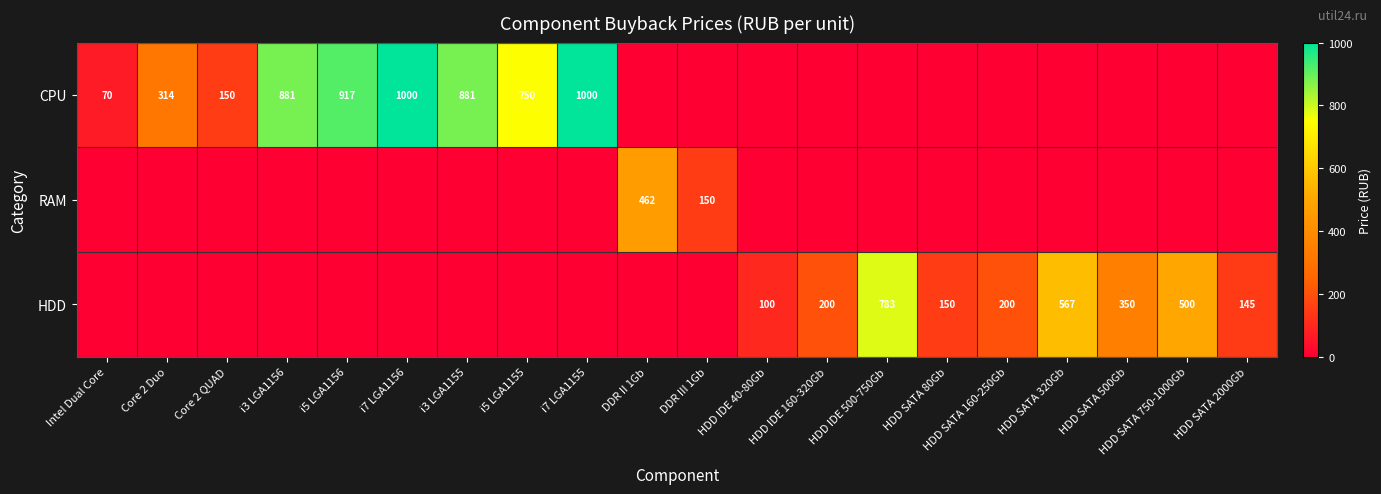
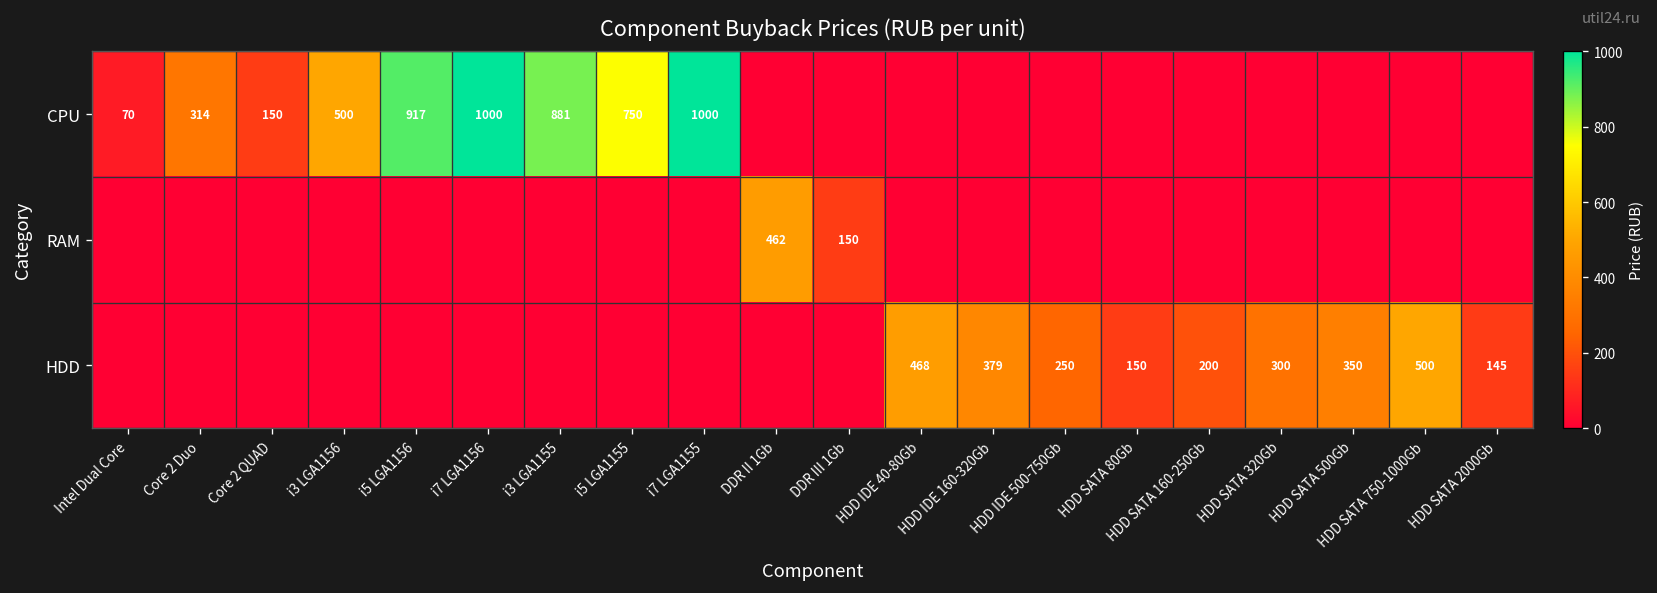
  {
    "CPU": {
      "Intel Dual Core": 70,
      "Core 2 Duo": 314,
      "Core 2 QUAD": 150,
-     "i3 LGA1156": 881,
+     "i3 LGA1156": 500,
      "i5 LGA1156": 917,
      "i7 LGA1156": 1000,
      "i3 LGA1155": 881,
      "i5 LGA1155": 750,
      "i7 LGA1155": 1000
    },
    "RAM": {
      "DDR II 1Gb": 462,
      "DDR III 1Gb": 150
    },
    "HDD": {
-     "HDD IDE 40-80Gb": 100,
-     "HDD IDE 160-320Gb": 200,
-     "HDD IDE 500-750Gb": 783,
+     "HDD IDE 40-80Gb": 468,
+     "HDD IDE 160-320Gb": 379,
+     "HDD IDE 500-750Gb": 250,
      "HDD SATA 80Gb": 150,
      "HDD SATA 160-250Gb": 200,
-     "HDD SATA 320Gb": 567,
+     "HDD SATA 320Gb": 300,
      "HDD SATA 500Gb": 350,
      "HDD SATA 750-1000Gb": 500,
      "HDD SATA 2000Gb": 145
    }
  }
